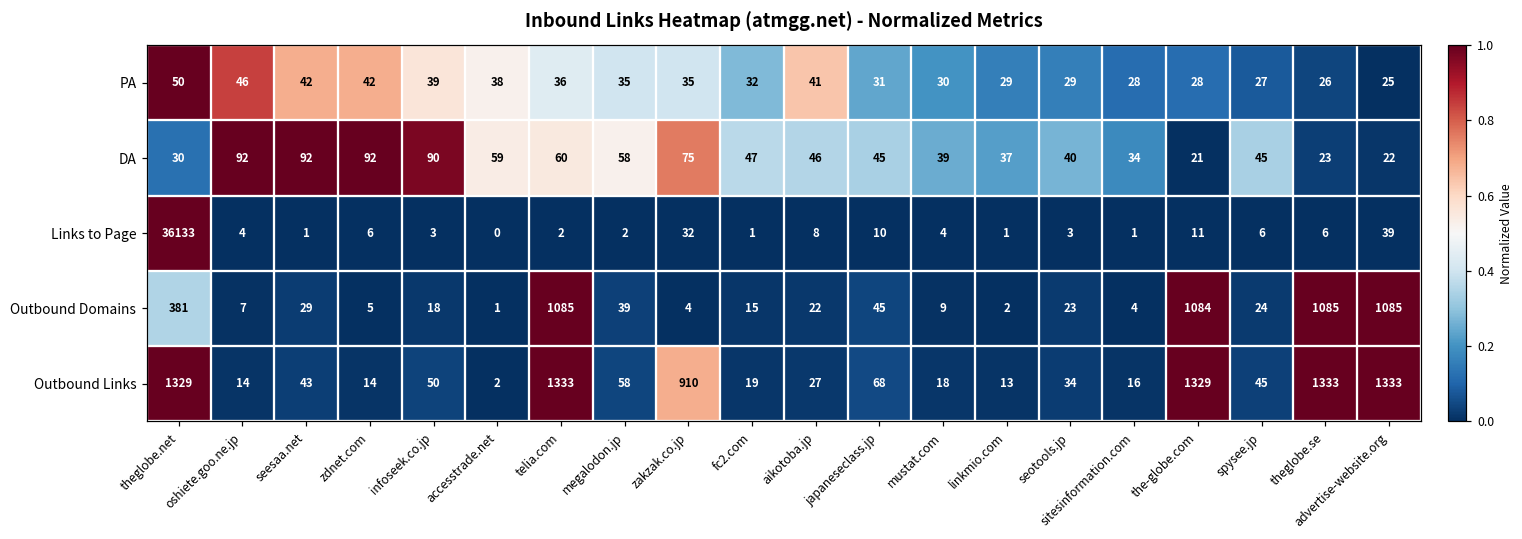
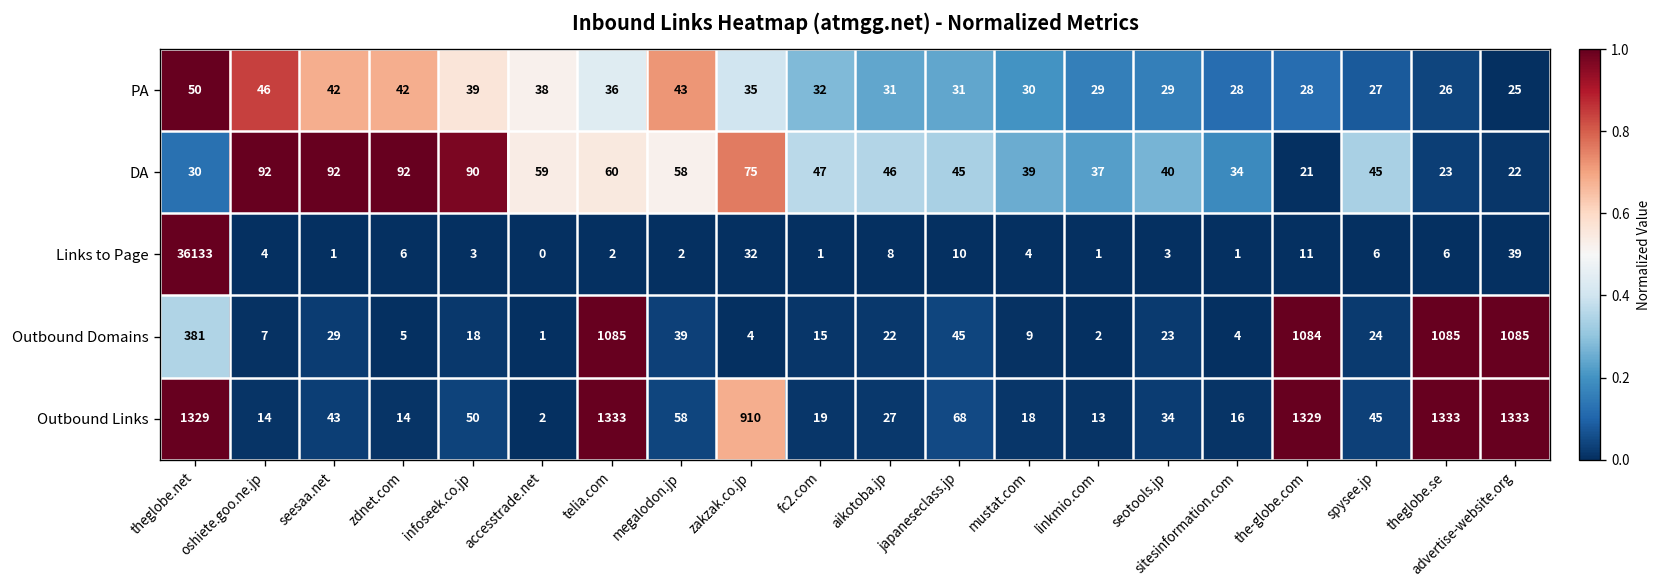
  {
    "PA": {
      "theglobe.net": 50,
      "oshiete.goo.ne.jp": 46,
      "seesaa.net": 42,
      "zdnet.com": 42,
      "infoseek.co.jp": 39,
      "accesstrade.net": 38,
      "telia.com": 36,
-     "megalodon.jp": 35,
+     "megalodon.jp": 43,
      "zakzak.co.jp": 35,
      "fc2.com": 32,
-     "aikotoba.jp": 41,
+     "aikotoba.jp": 31,
      "japaneseclass.jp": 31,
      "mustat.com": 30,
      "linkmio.com": 29,
      "seotools.jp": 29,
      "sitesinformation.com": 28,
      "the-globe.com": 28,
      "spysee.jp": 27,
      "theglobe.se": 26,
      "advertise-website.org": 25
    },
    "DA": {
      "theglobe.net": 30,
      "oshiete.goo.ne.jp": 92,
      "seesaa.net": 92,
      "zdnet.com": 92,
      "infoseek.co.jp": 90,
      "accesstrade.net": 59,
      "telia.com": 60,
      "megalodon.jp": 58,
      "zakzak.co.jp": 75,
      "fc2.com": 47,
      "aikotoba.jp": 46,
      "japaneseclass.jp": 45,
      "mustat.com": 39,
      "linkmio.com": 37,
      "seotools.jp": 40,
      "sitesinformation.com": 34,
      "the-globe.com": 21,
      "spysee.jp": 45,
      "theglobe.se": 23,
      "advertise-website.org": 22
    },
    "Links to Page": {
      "theglobe.net": 36133,
      "oshiete.goo.ne.jp": 4,
      "seesaa.net": 1,
      "zdnet.com": 6,
      "infoseek.co.jp": 3,
      "accesstrade.net": 0,
      "telia.com": 2,
      "megalodon.jp": 2,
      "zakzak.co.jp": 32,
      "fc2.com": 1,
      "aikotoba.jp": 8,
      "japaneseclass.jp": 10,
      "mustat.com": 4,
      "linkmio.com": 1,
      "seotools.jp": 3,
      "sitesinformation.com": 1,
      "the-globe.com": 11,
      "spysee.jp": 6,
      "theglobe.se": 6,
      "advertise-website.org": 39
    },
    "Outbound Domains": {
      "theglobe.net": 381,
      "oshiete.goo.ne.jp": 7,
      "seesaa.net": 29,
      "zdnet.com": 5,
      "infoseek.co.jp": 18,
      "accesstrade.net": 1,
      "telia.com": 1085,
      "megalodon.jp": 39,
      "zakzak.co.jp": 4,
      "fc2.com": 15,
      "aikotoba.jp": 22,
      "japaneseclass.jp": 45,
      "mustat.com": 9,
      "linkmio.com": 2,
      "seotools.jp": 23,
      "sitesinformation.com": 4,
      "the-globe.com": 1084,
      "spysee.jp": 24,
      "theglobe.se": 1085,
      "advertise-website.org": 1085
    },
    "Outbound Links": {
      "theglobe.net": 1329,
      "oshiete.goo.ne.jp": 14,
      "seesaa.net": 43,
      "zdnet.com": 14,
      "infoseek.co.jp": 50,
      "accesstrade.net": 2,
      "telia.com": 1333,
      "megalodon.jp": 58,
      "zakzak.co.jp": 910,
      "fc2.com": 19,
      "aikotoba.jp": 27,
      "japaneseclass.jp": 68,
      "mustat.com": 18,
      "linkmio.com": 13,
      "seotools.jp": 34,
      "sitesinformation.com": 16,
      "the-globe.com": 1329,
      "spysee.jp": 45,
      "theglobe.se": 1333,
      "advertise-website.org": 1333
    }
  }
